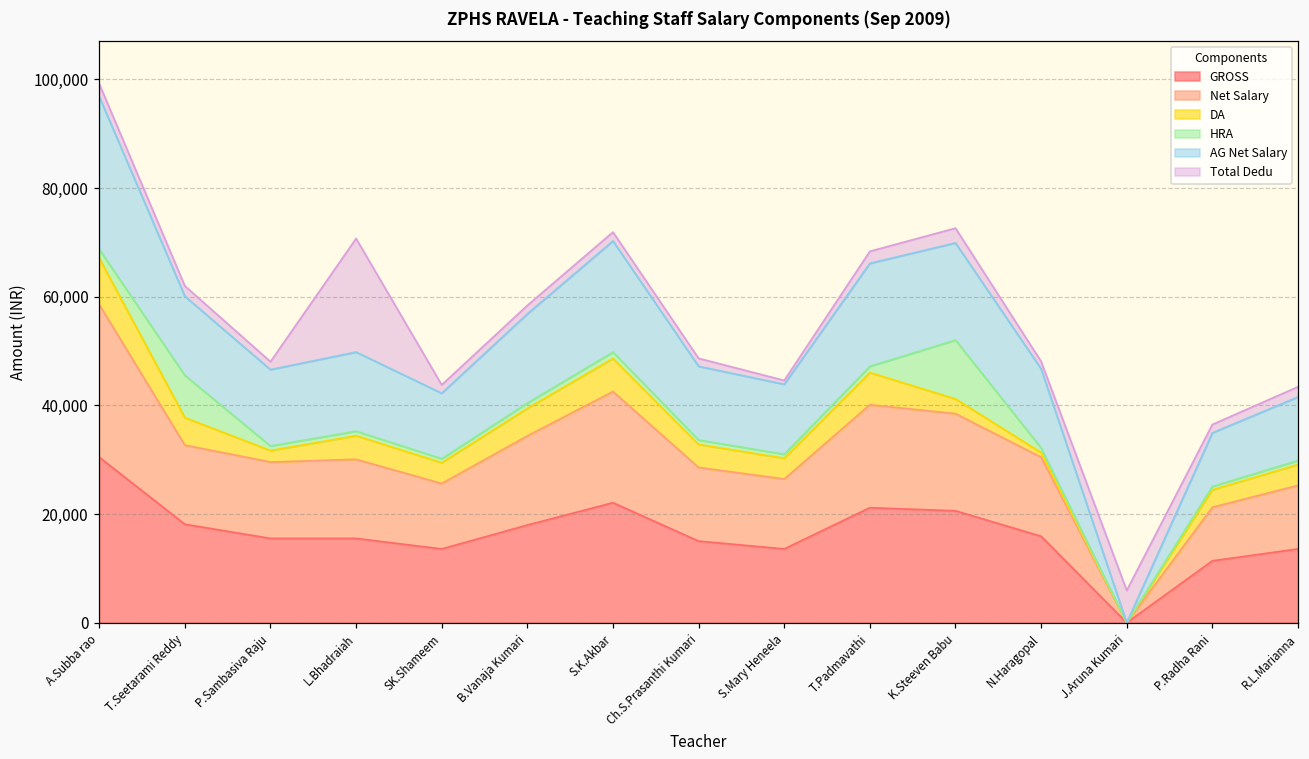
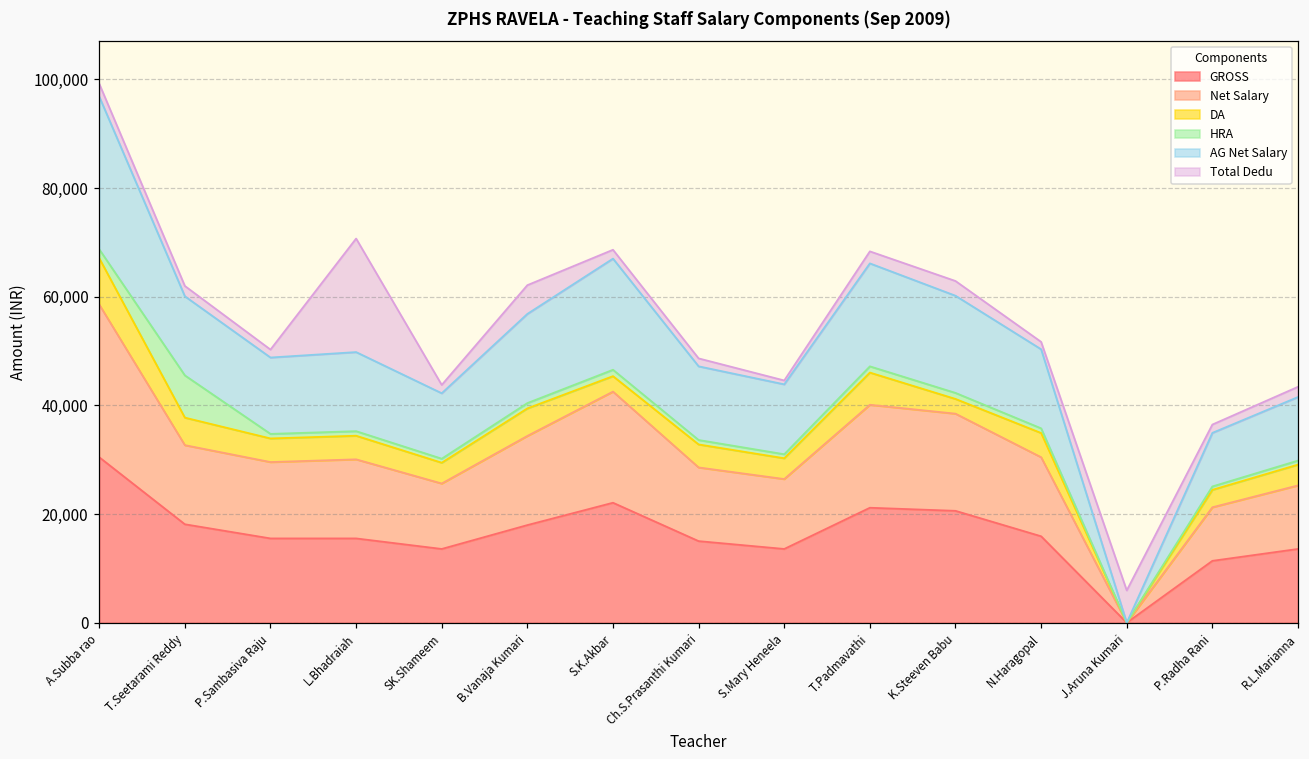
  {
    "DA": {
      "A.Subba rao": "9,000",
      "T.Seetarami Reddy": "5,000",
-     "P.Sambasiva Raju": "2,000",
+     "P.Sambasiva Raju": "4,000",
      "L.Bhadraiah": "4,000",
      "SK.Shameem": "4,000",
      "B.Vanaja Kumari": "5,000",
-     "S.K.Akbar": "6,000",
+     "S.K.Akbar": "3,000",
      "Ch.S.Prasanthi Kumari": "4,000",
      "S.Mary Heneela": "4,000",
      "T.Padmavathi": "6,000",
      "K.Steeven Babu": "3,000",
-     "N.Haragopal": "1,000",
+     "N.Haragopal": "4,000",
      "P.Radha Rani": "3,000",
      "R.L.Marianna": "4,000"
    },
    "HRA": {
      "A.Subba rao": "2,000",
      "T.Seetarami Reddy": "8,000",
      "P.Sambasiva Raju": "1,000",
      "L.Bhadraiah": "1,000",
      "SK.Shameem": "1,000",
      "B.Vanaja Kumari": "1,000",
      "S.K.Akbar": "1,000",
      "Ch.S.Prasanthi Kumari": "1,000",
      "S.Mary Heneela": "1,000",
      "T.Padmavathi": "1,000",
-     "K.Steeven Babu": "11,000",
+     "K.Steeven Babu": "1,000",
      "N.Haragopal": "1,000",
      "P.Radha Rani": "1,000",
      "R.L.Marianna": "1,000"
    },
    "AG Net Salary": {
      "A.Subba rao": "28,000",
      "T.Seetarami Reddy": "15,000",
      "P.Sambasiva Raju": "14,000",
      "L.Bhadraiah": "15,000",
      "SK.Shameem": "12,000",
      "B.Vanaja Kumari": "16,000",
      "S.K.Akbar": "20,000",
      "Ch.S.Prasanthi Kumari": "14,000",
      "S.Mary Heneela": "13,000",
      "T.Padmavathi": "19,000",
      "K.Steeven Babu": "18,000",
      "N.Haragopal": "15,000",
      "P.Radha Rani": "10,000",
      "R.L.Marianna": "12,000"
    },
    "Total Dedu": {
      "A.Subba rao": "2,000",
      "T.Seetarami Reddy": "2,000",
      "P.Sambasiva Raju": "1,000",
      "L.Bhadraiah": "21,000",
      "SK.Shameem": "2,000",
-     "B.Vanaja Kumari": "2,000",
+     "B.Vanaja Kumari": "5,000",
      "S.K.Akbar": "2,000",
      "Ch.S.Prasanthi Kumari": "1,000",
      "S.Mary Heneela": "1,000",
      "T.Padmavathi": "2,000",
      "K.Steeven Babu": "3,000",
      "N.Haragopal": "1,000",
      "J.Aruna Kumari": "6,000",
      "P.Radha Rani": "2,000",
      "R.L.Marianna": "2,000"
    }
  }
